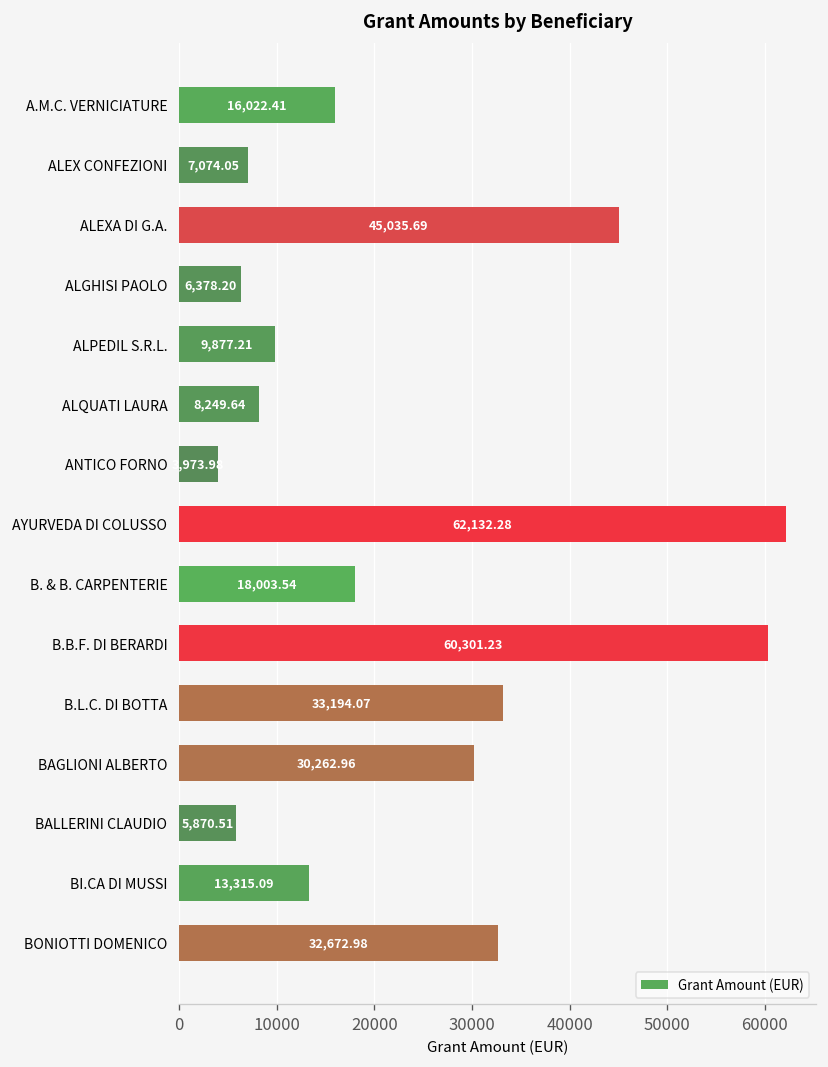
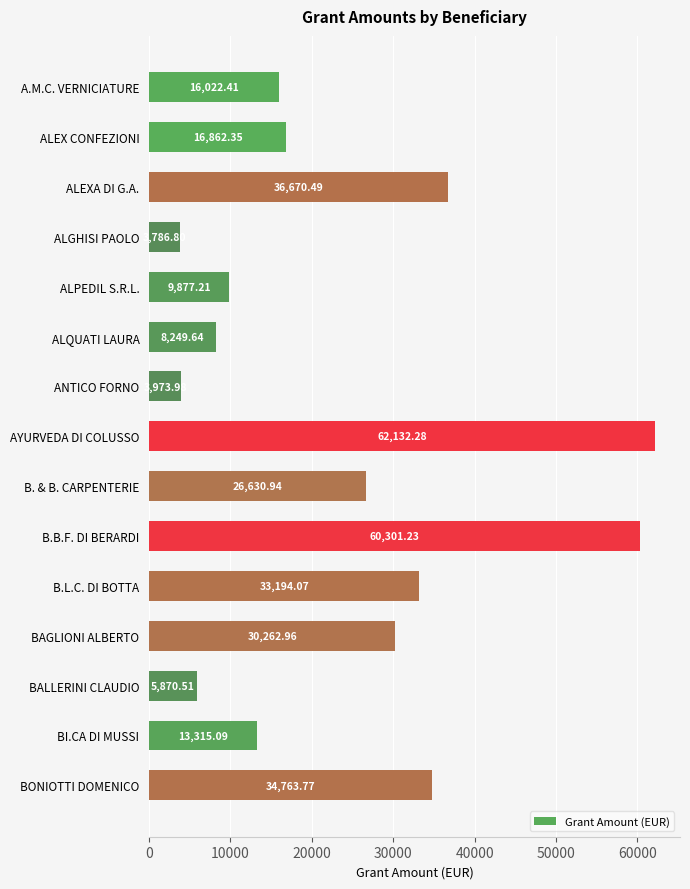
  {
    "A.M.C. VERNICIATURE": "16,022.41",
-   "ALEX CONFEZIONI": "7,074.05",
-   "ALEXA DI G.A.": "45,035.69",
-   "ALGHISI PAOLO": "6,378.20",
+   "ALEX CONFEZIONI": "16,862.35",
+   "ALEXA DI G.A.": "36,670.49",
+   "ALGHISI PAOLO": "3,786.80",
    "ALPEDIL S.R.L.": "9,877.21",
    "ALQUATI LAURA": "8,249.64",
    "ANTICO FORNO": "3,973.98",
    "AYURVEDA DI COLUSSO": "62,132.28",
-   "B. & B. CARPENTERIE": "18,003.54",
+   "B. & B. CARPENTERIE": "26,630.94",
    "B.B.F. DI BERARDI": "60,301.23",
    "B.L.C. DI BOTTA": "33,194.07",
    "BAGLIONI ALBERTO": "30,262.96",
    "BALLERINI CLAUDIO": "5,870.51",
    "BI.CA DI MUSSI": "13,315.09",
-   "BONIOTTI DOMENICO": "32,672.98"
+   "BONIOTTI DOMENICO": "34,763.77"
  }
